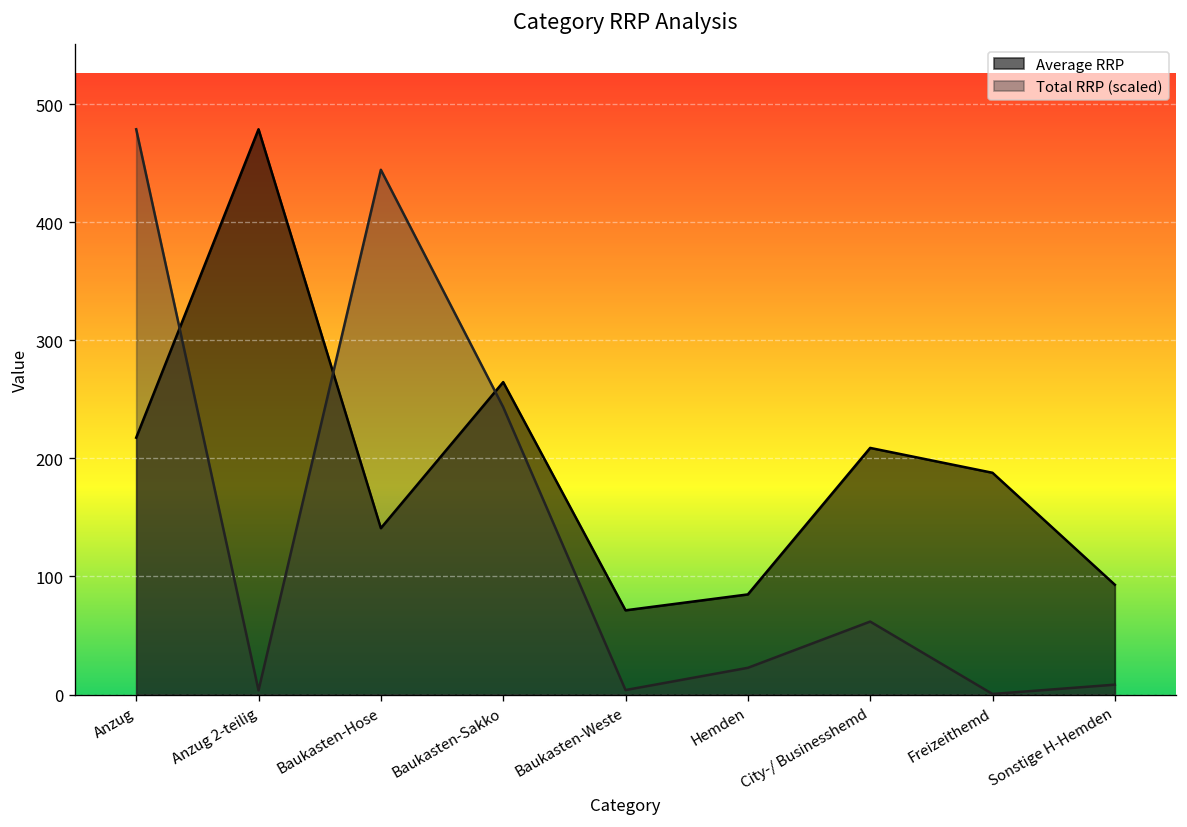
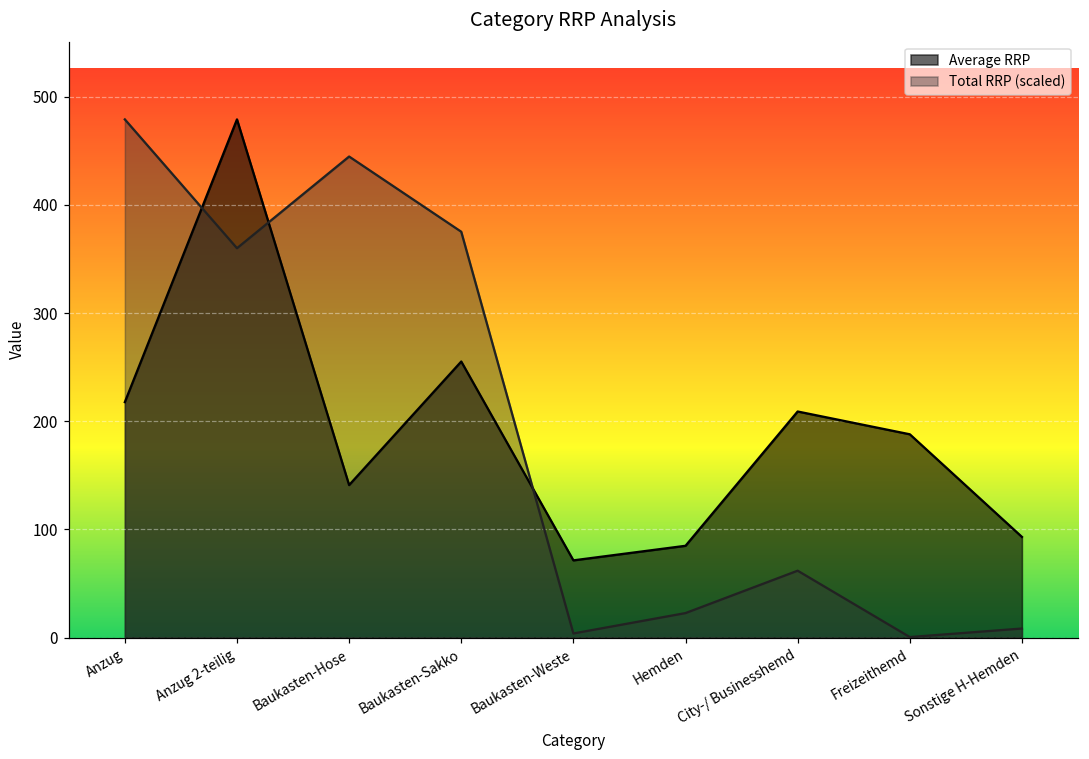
  {
    "Average RRP": {
      "Anzug": 220,
      "Anzug 2-teilig": 480,
      "Baukasten-Hose": 140,
-     "Baukasten-Sakko": 265,
+     "Baukasten-Sakko": 255,
      "Baukasten-Weste": 70,
      "Hemden": 80,
      "City-/ Businesshemd": 210,
      "Freizeithemd": 190,
      "Sonstige H-Hemden": 90
    },
    "Total RRP (scaled)": {
      "Anzug": 480,
-     "Anzug 2-teilig": 0,
+     "Anzug 2-teilig": 360,
      "Baukasten-Hose": 440,
-     "Baukasten-Sakko": 240,
+     "Baukasten-Sakko": 380,
      "Baukasten-Weste": 0,
      "Hemden": 20,
      "City-/ Businesshemd": 60,
      "Freizeithemd": 0,
      "Sonstige H-Hemden": 10
    }
  }
